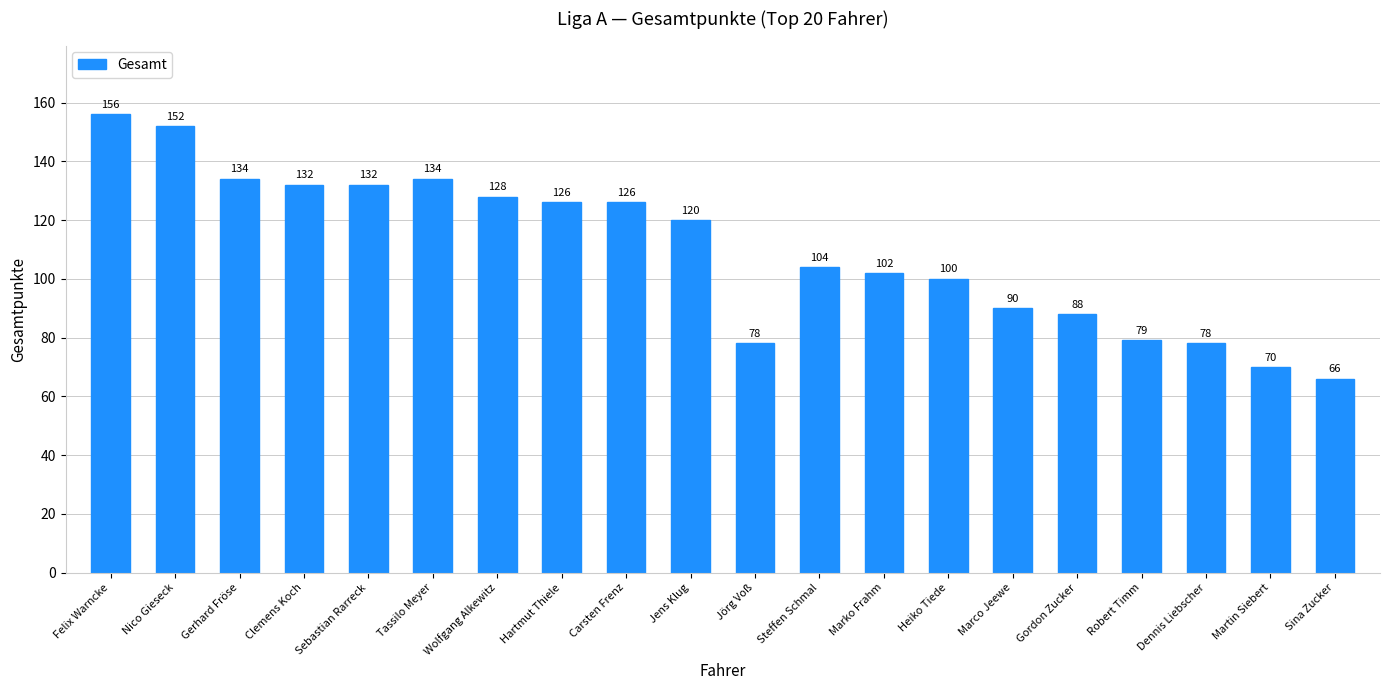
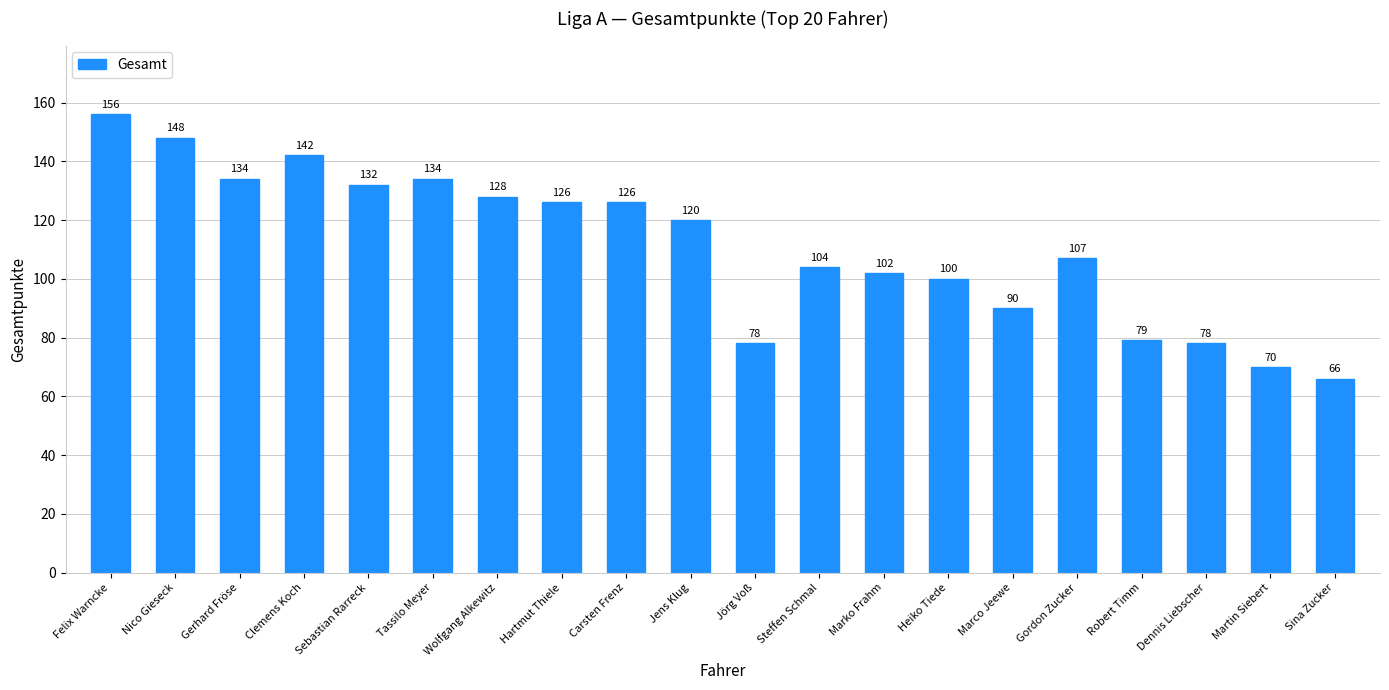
  {
    "Felix Warncke": 156,
-   "Nico Gieseck": 152,
+   "Nico Gieseck": 148,
    "Gerhard Fröse": 134,
-   "Clemens Koch": 132,
+   "Clemens Koch": 142,
    "Sebastian Rarreck": 132,
    "Tassilo Meyer": 134,
    "Wolfgang Alkewitz": 128,
    "Hartmut Thiele": 126,
    "Carsten Frenz": 126,
    "Jens Klug": 120,
    "Jörg Voß": 78,
    "Steffen Schmal": 104,
    "Marko Frahm": 102,
    "Heiko Tiede": 100,
    "Marco Jeewe": 90,
-   "Gordon Zucker": 88,
+   "Gordon Zucker": 107,
    "Robert Timm": 79,
    "Dennis Liebscher": 78,
    "Martin Siebert": 70,
    "Sina Zucker": 66
  }
